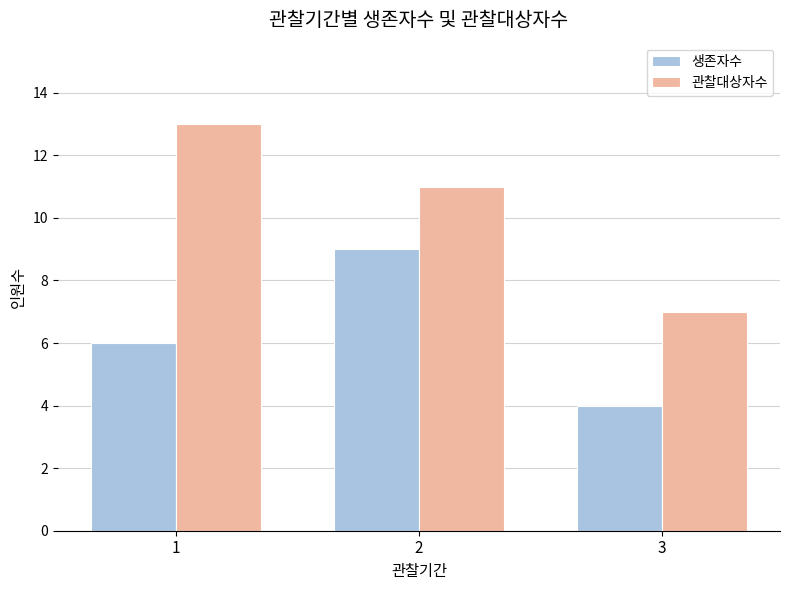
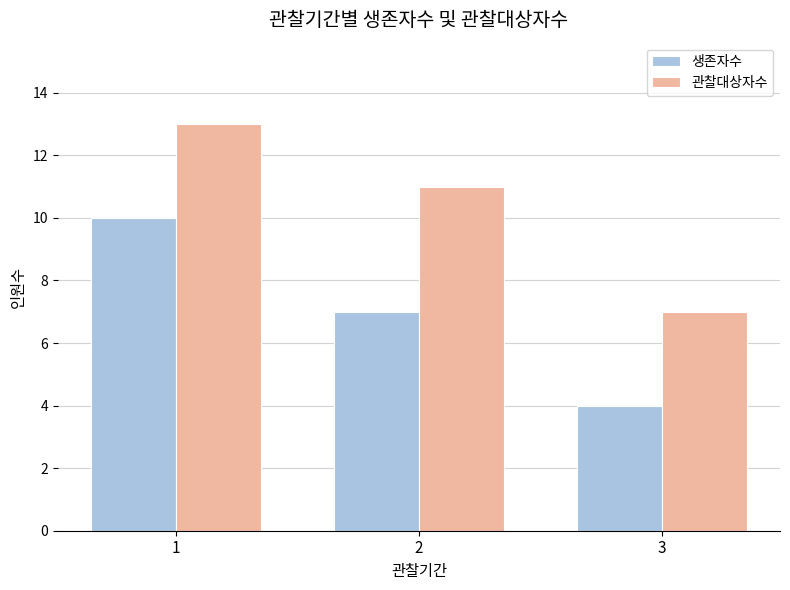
  {
    "생존자수": {
-     "1": 6,
-     "2": 9,
+     "1": 10,
+     "2": 7,
      "3": 4
    },
    "관찰대상자수": {
      "1": 13,
      "2": 11,
      "3": 7
    }
  }
